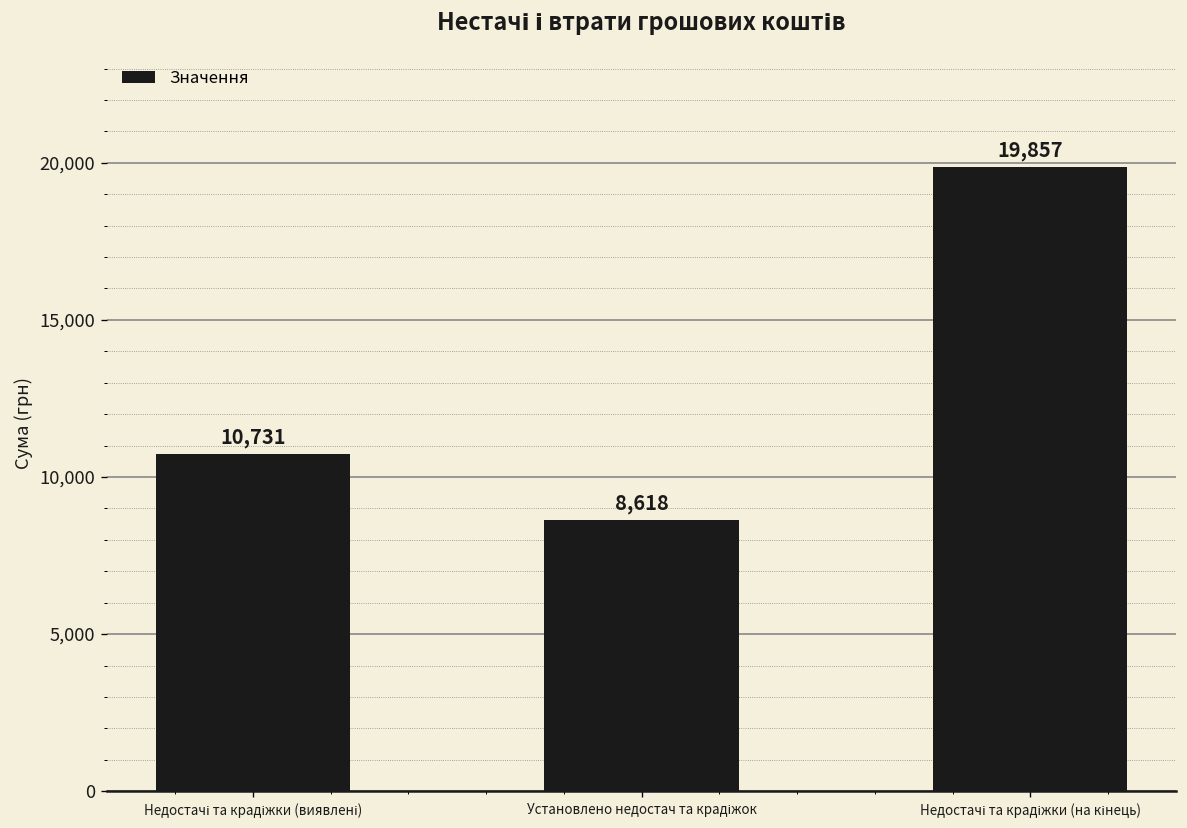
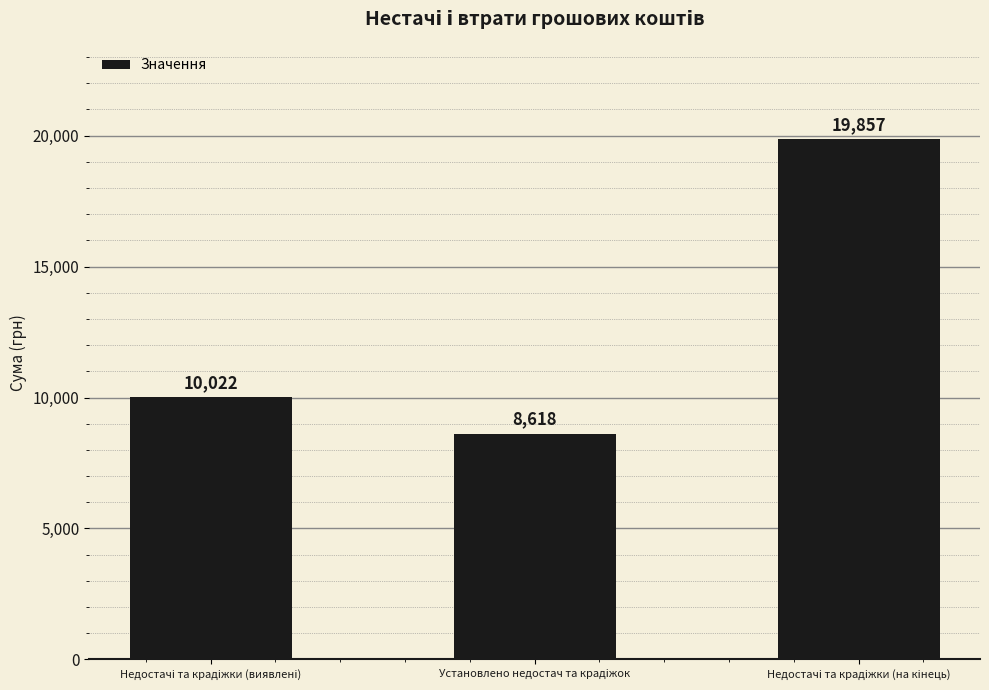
  {
-   "Недостачі та крадіжки (виявлені)": "10,731",
+   "Недостачі та крадіжки (виявлені)": "10,022",
    "Установлено недостач та крадіжок": "8,618",
    "Недостачі та крадіжки (на кінець)": "19,857"
  }
